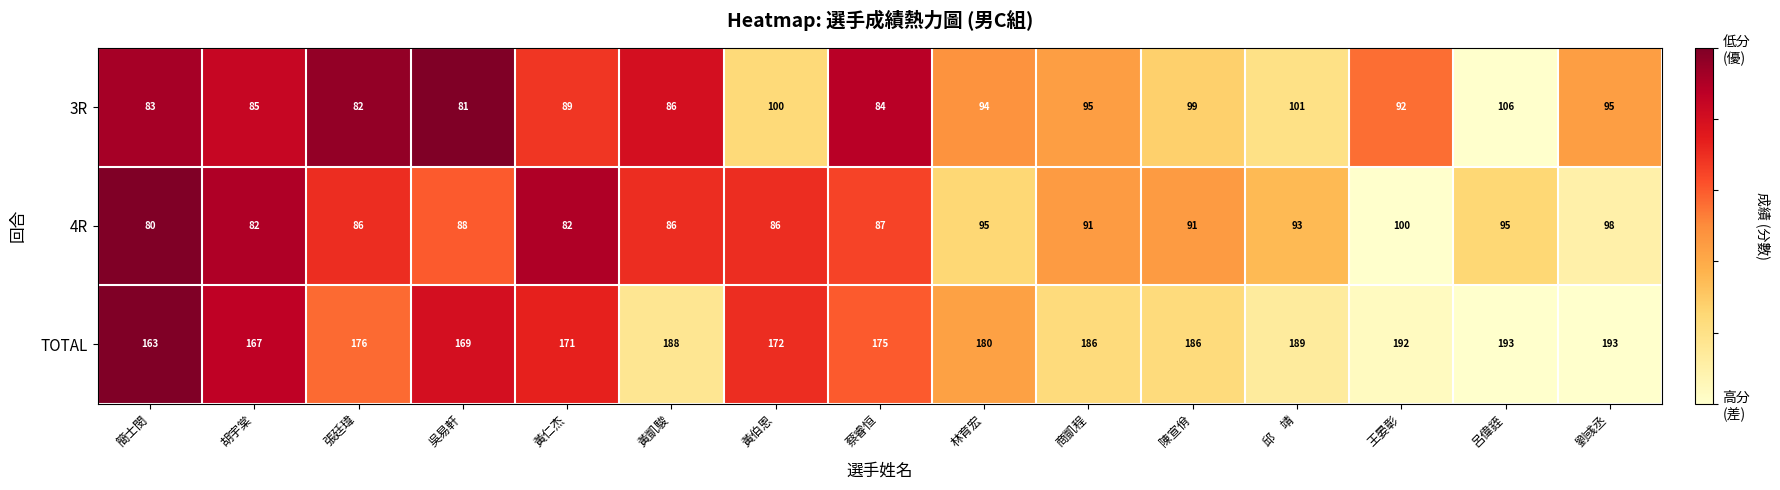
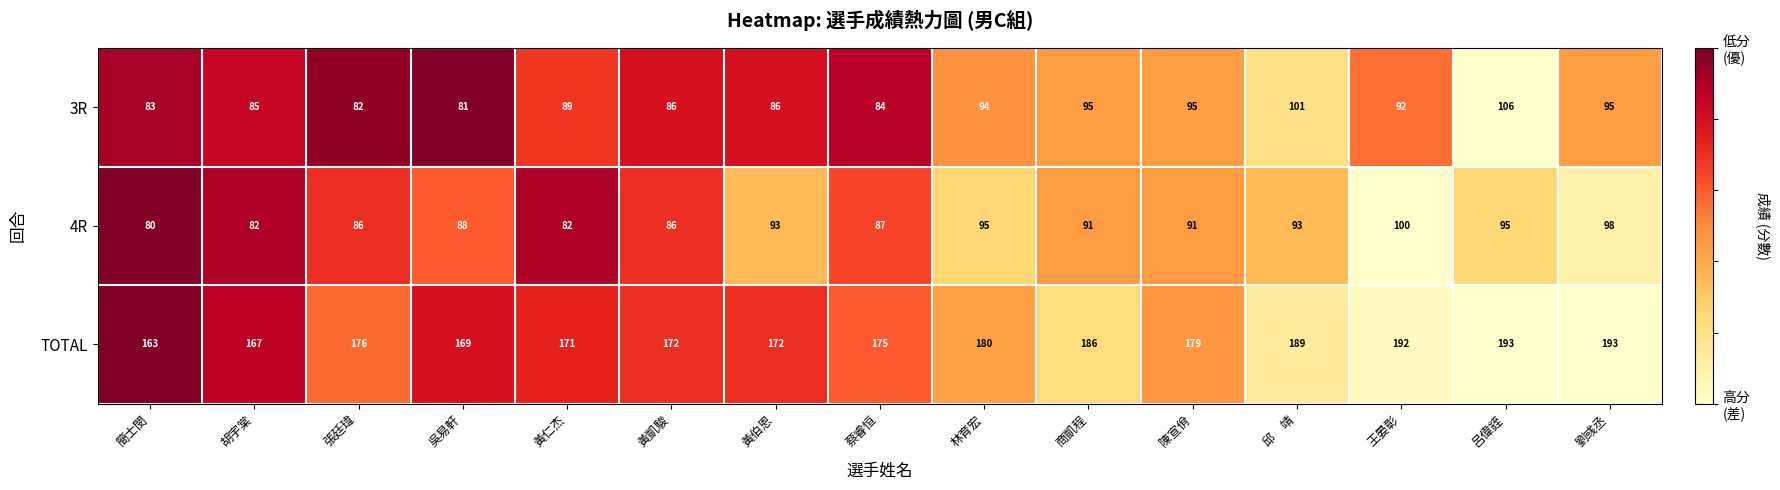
  {
    "3R": {
      "簡士閔": 83,
      "胡宇棠": 85,
      "張廷瑋": 82,
      "吳易軒": 81,
      "黃仁杰": 89,
      "黃凱駿": 86,
-     "黃伯恩": 100,
+     "黃伯恩": 86,
      "蔡睿恒": 84,
      "林育宏": 94,
      "商凱程": 95,
-     "陳宣佾": 99,
+     "陳宣佾": 95,
      "邱 靖": 101,
      "王晏彰": 92,
      "呂偉銍": 106,
      "劉彧丞": 95
    },
    "4R": {
      "簡士閔": 80,
      "胡宇棠": 82,
      "張廷瑋": 86,
      "吳易軒": 88,
      "黃仁杰": 82,
      "黃凱駿": 86,
-     "黃伯恩": 86,
+     "黃伯恩": 93,
      "蔡睿恒": 87,
      "林育宏": 95,
      "商凱程": 91,
      "陳宣佾": 91,
      "邱 靖": 93,
      "王晏彰": 100,
      "呂偉銍": 95,
      "劉彧丞": 98
    },
    "TOTAL": {
      "簡士閔": 163,
      "胡宇棠": 167,
      "張廷瑋": 176,
      "吳易軒": 169,
      "黃仁杰": 171,
-     "黃凱駿": 188,
+     "黃凱駿": 172,
      "黃伯恩": 172,
      "蔡睿恒": 175,
      "林育宏": 180,
      "商凱程": 186,
-     "陳宣佾": 186,
+     "陳宣佾": 179,
      "邱 靖": 189,
      "王晏彰": 192,
      "呂偉銍": 193,
      "劉彧丞": 193
    }
  }
